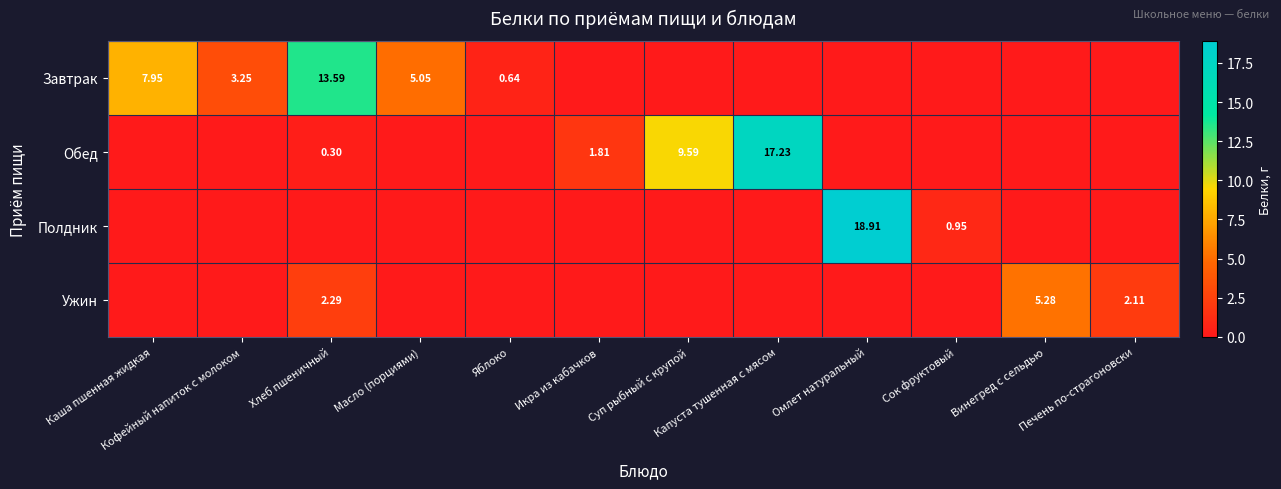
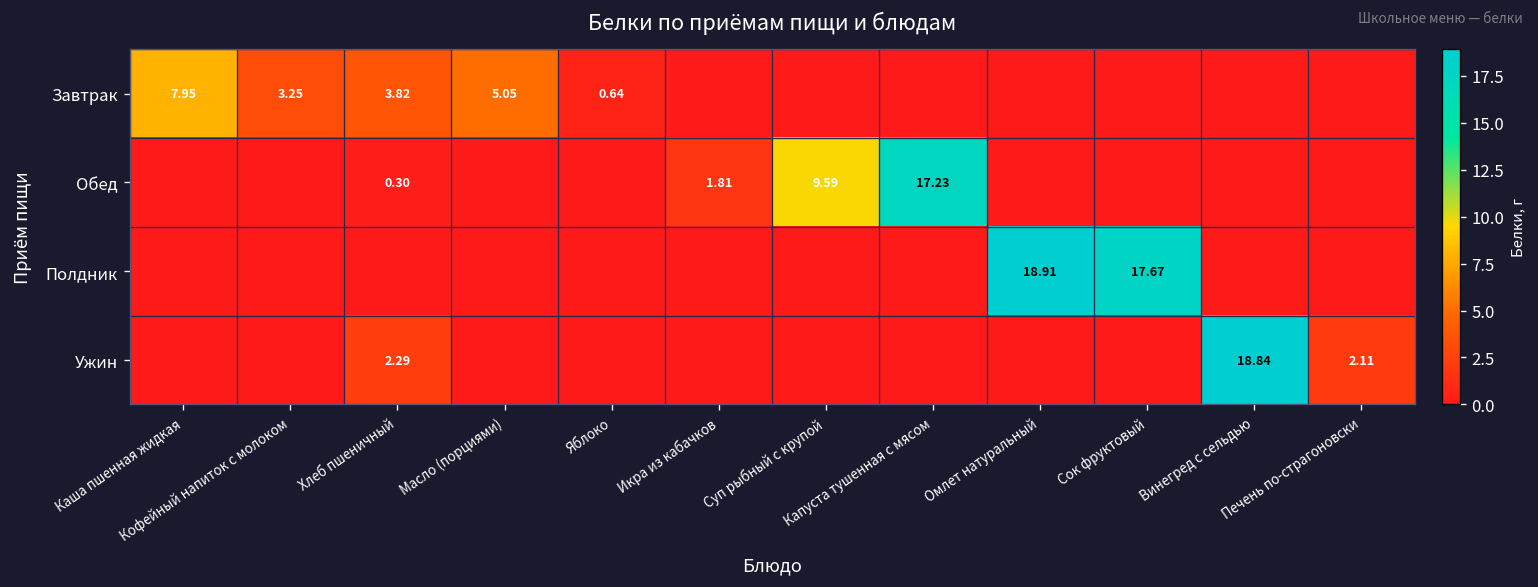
  {
    "Завтрак": {
      "Каша пшенная жидкая": 7.95,
      "Кофейный напиток с молоком": 3.25,
-     "Хлеб пшеничный": 13.59,
+     "Хлеб пшеничный": 3.82,
      "Масло (порциями)": 5.05,
      "Яблоко": 0.64
    },
    "Обед": {
      "Хлеб пшеничный": 0.30,
      "Икра из кабачков": 1.81,
      "Суп рыбный с крупой": 9.59,
      "Капуста тушенная с мясом": 17.23
    },
    "Полдник": {
      "Омлет натуральный": 18.91,
-     "Сок фруктовый": 0.95
+     "Сок фруктовый": 17.67
    },
    "Ужин": {
      "Хлеб пшеничный": 2.29,
-     "Винегред с сельдью": 5.28,
+     "Винегред с сельдью": 18.84,
      "Печень по-страгоновски": 2.11
    }
  }
